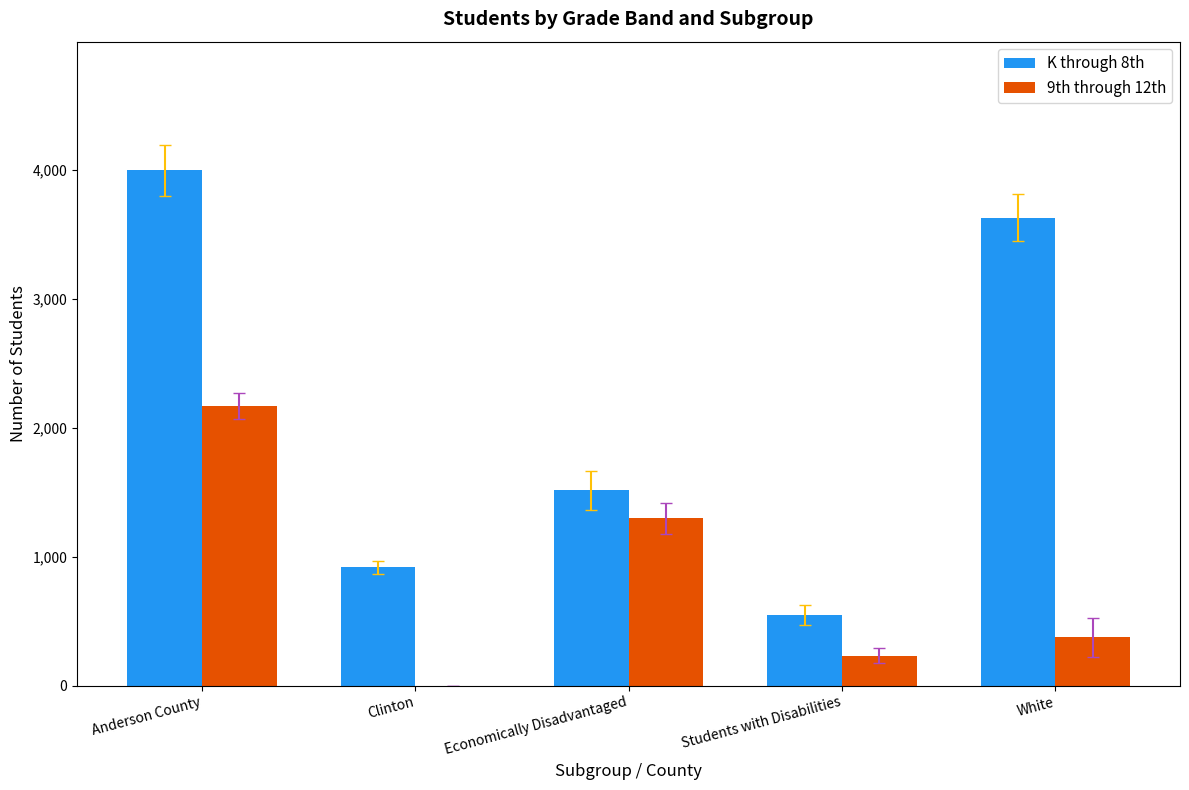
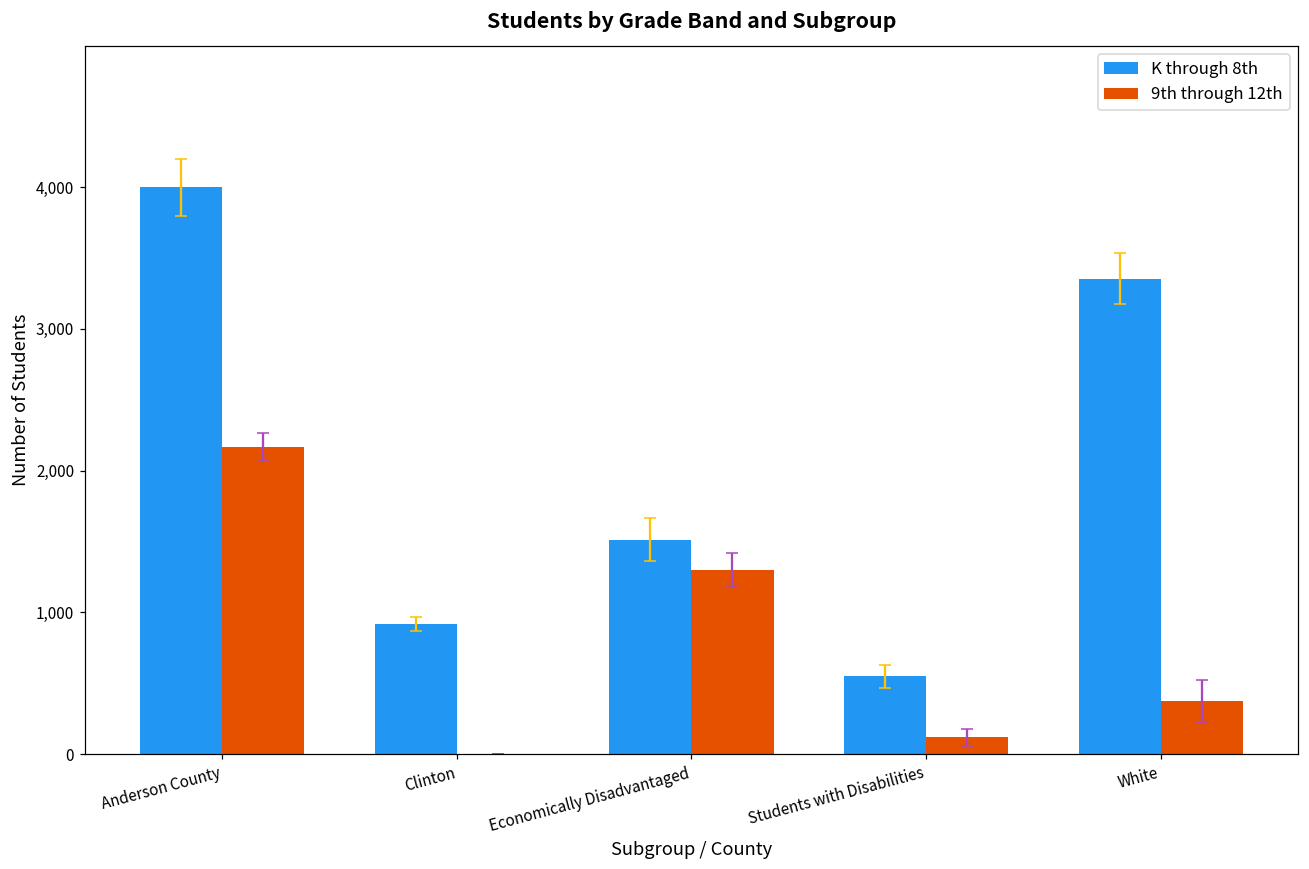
  {
    "K through 8th": {
      "Anderson County": "4,000",
      "Clinton": "920",
      "Economically Disadvantaged": "1,510",
      "Students with Disabilities": "550",
-     "White": "3,630"
+     "White": "3,360"
    },
    "9th through 12th": {
      "Anderson County": "2,170",
      "Clinton": "0",
      "Economically Disadvantaged": "1,300",
-     "Students with Disabilities": "230",
+     "Students with Disabilities": "120",
      "White": "370"
    }
  }
